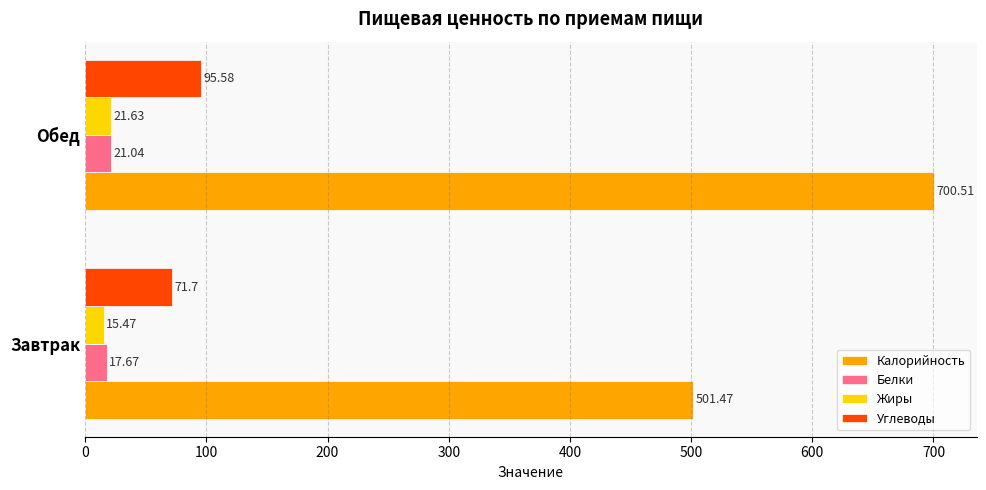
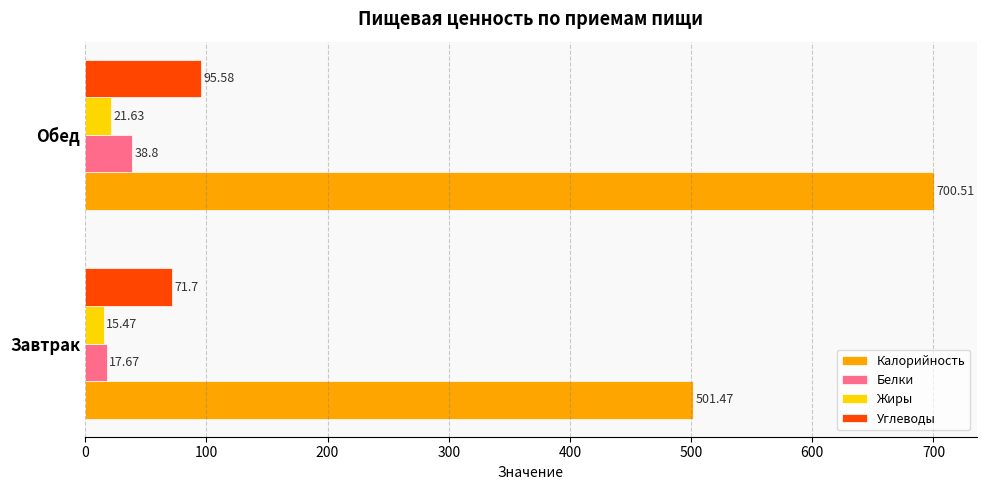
  {
    "Белки": {
-     "Обед": 21.04,
+     "Обед": 38.8,
      "Завтрак": 17.67
    },
    "Углеводы": {
      "Обед": 95.58,
      "Завтрак": 71.7
    }
  }
